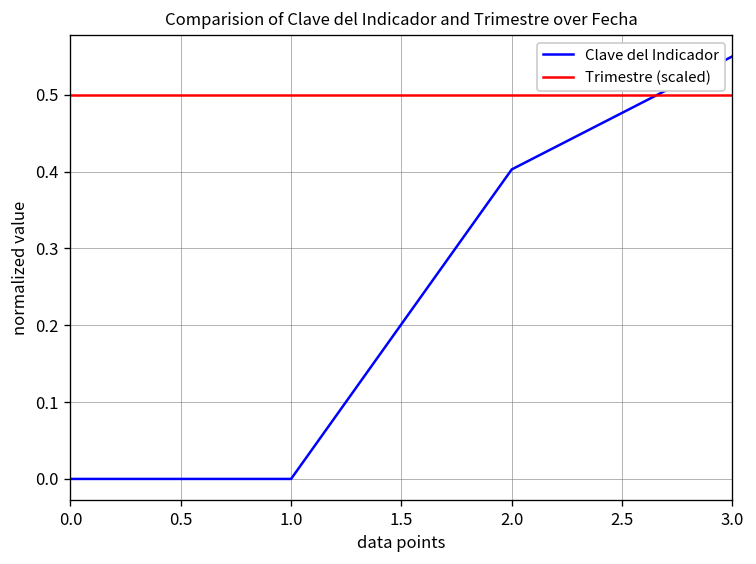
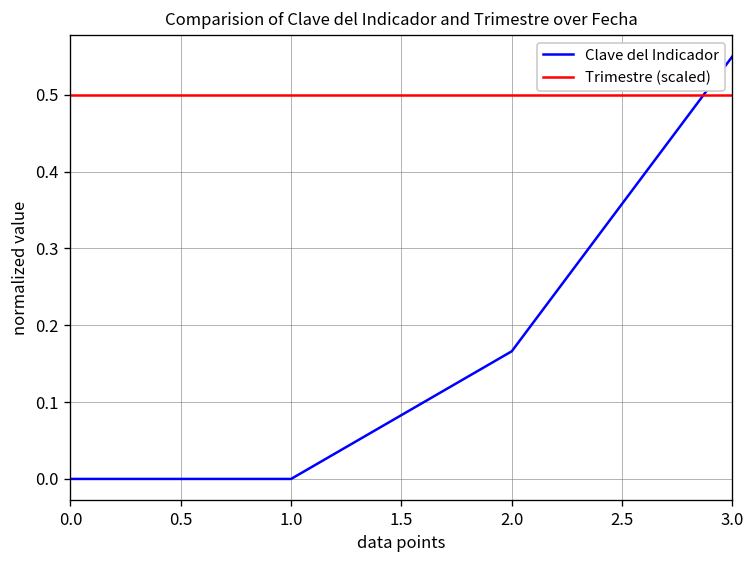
  {
    "Clave del Indicador": {
      "0.0": 0.00,
      "1.0": 0.00,
-     "2.0": 0.40,
+     "2.0": 0.17,
      "3.0": 0.55
    },
    "Trimestre (scaled)": {
      "0.0": 0.50,
      "1.0": 0.50,
      "2.0": 0.50,
      "3.0": 0.50
    }
  }
